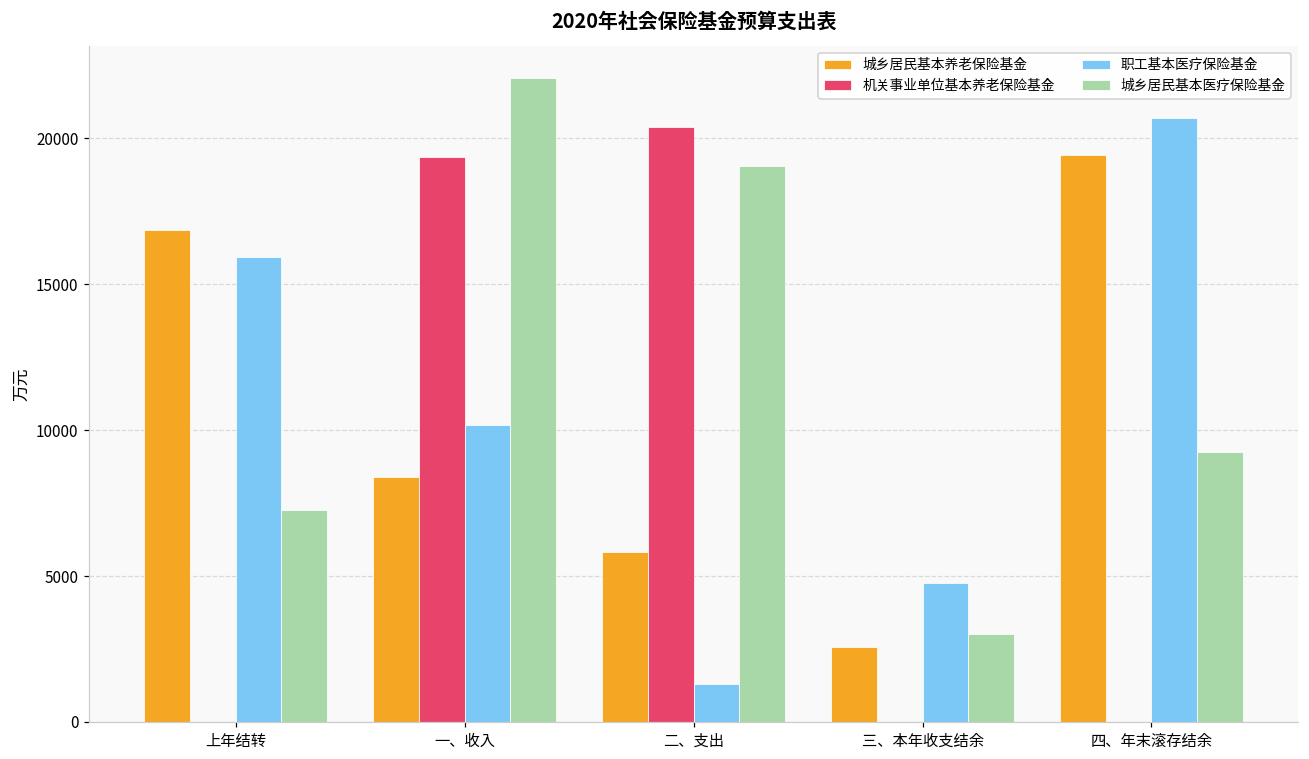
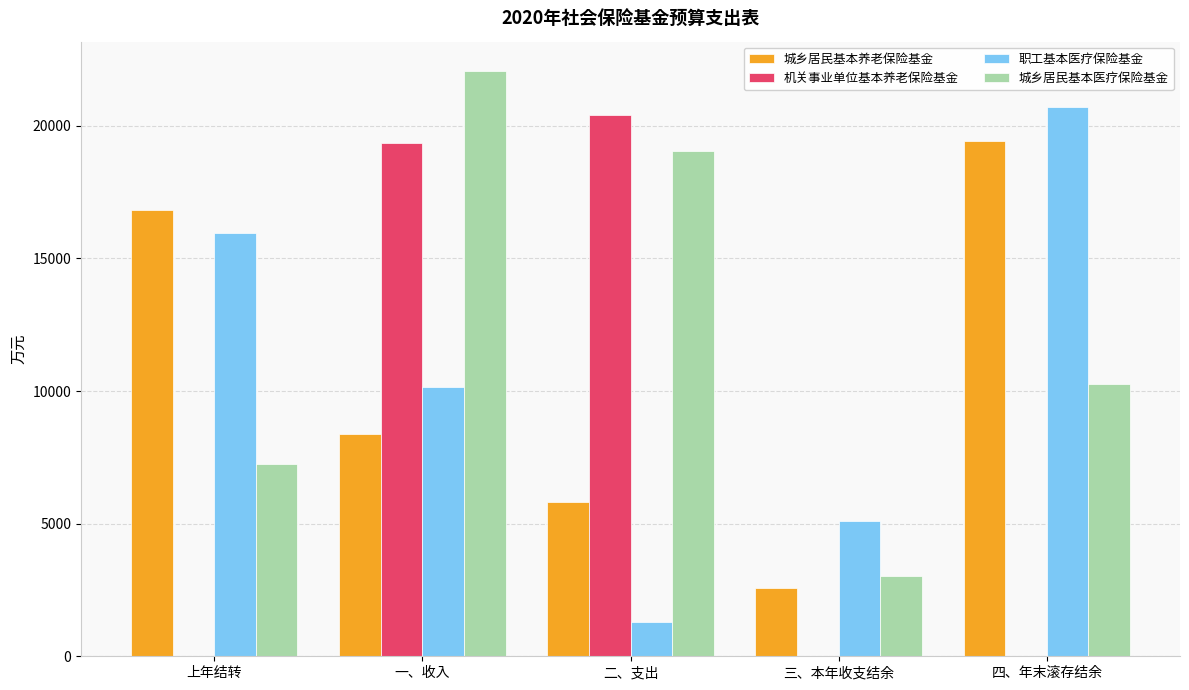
  {
    "城乡居民基本养老保险基金": {
      "上年结转": 16800,
      "一、收入": 8400,
      "二、支出": 5800,
      "三、本年收支结余": 2600,
      "四、年末滚存结余": 19400
    },
    "机关事业单位基本养老保险基金": {
      "上年结转": 0,
      "一、收入": 19400,
      "二、支出": 20400,
      "三、本年收支结余": 0,
      "四、年末滚存结余": 0
    },
    "职工基本医疗保险基金": {
      "上年结转": 15900,
      "一、收入": 10200,
      "二、支出": 1300,
-     "三、本年收支结余": 4800,
+     "三、本年收支结余": 5100,
      "四、年末滚存结余": 20700
    },
    "城乡居民基本医疗保险基金": {
      "上年结转": 7300,
      "一、收入": 22100,
      "二、支出": 19100,
      "三、本年收支结余": 3000,
-     "四、年末滚存结余": 9300
+     "四、年末滚存结余": 10300
    }
  }
